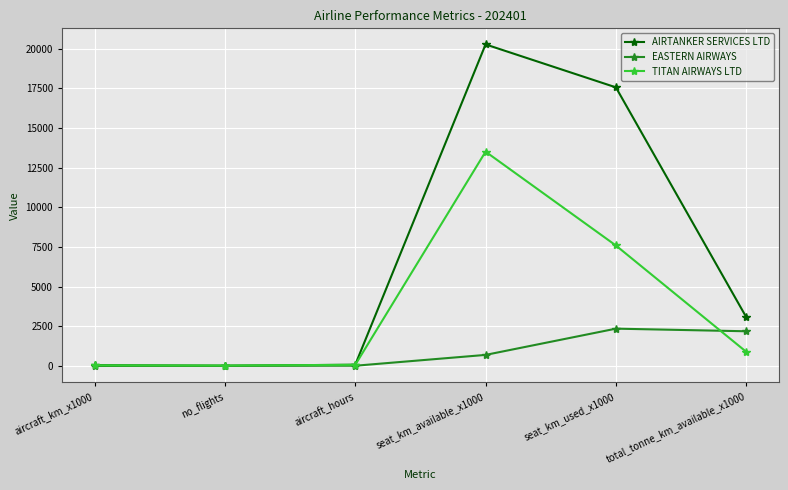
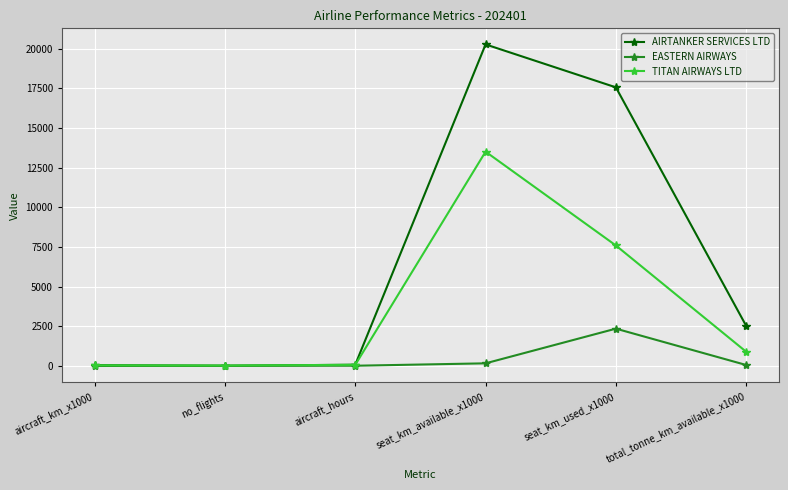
  {
    "AIRTANKER SERVICES LTD": {
      "seat_km_available_x1000": 20300,
      "seat_km_used_x1000": 17600,
-     "total_tonne_km_available_x1000": 3100
+     "total_tonne_km_available_x1000": 2500
    },
    "EASTERN AIRWAYS": {
-     "seat_km_available_x1000": 700,
+     "seat_km_available_x1000": 200,
      "seat_km_used_x1000": 2400,
-     "total_tonne_km_available_x1000": 2200
+     "total_tonne_km_available_x1000": 100
    },
    "TITAN AIRWAYS LTD": {
      "seat_km_available_x1000": 13500,
      "seat_km_used_x1000": 7600,
      "total_tonne_km_available_x1000": 900
    }
  }
